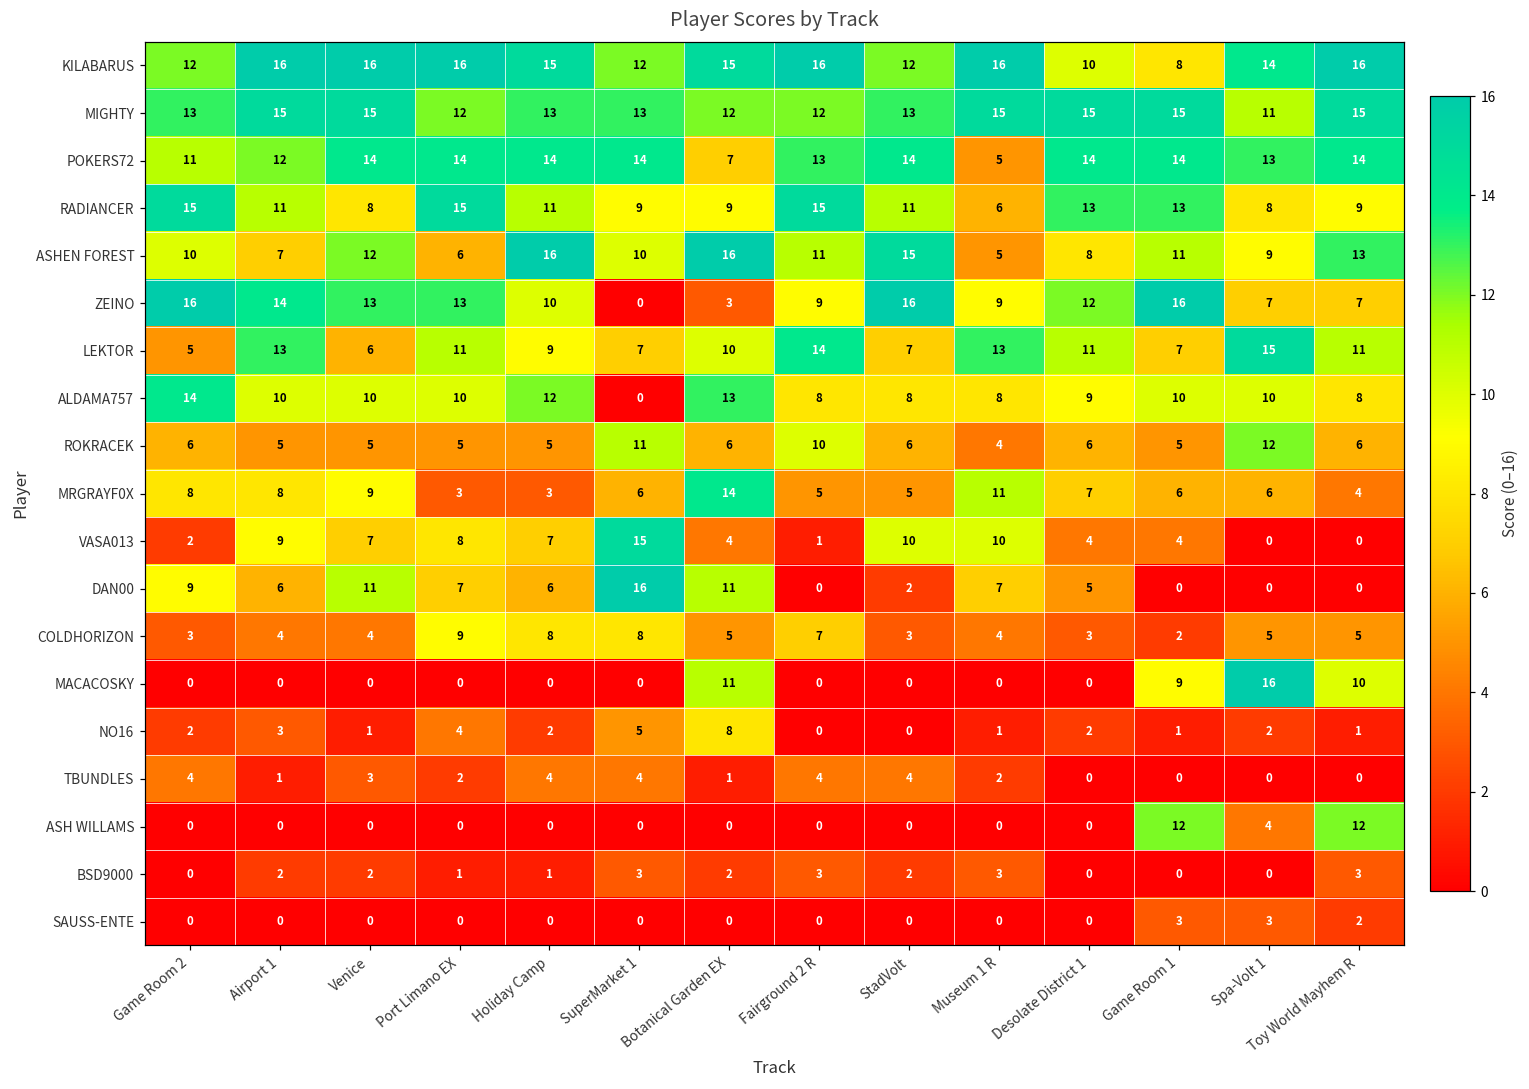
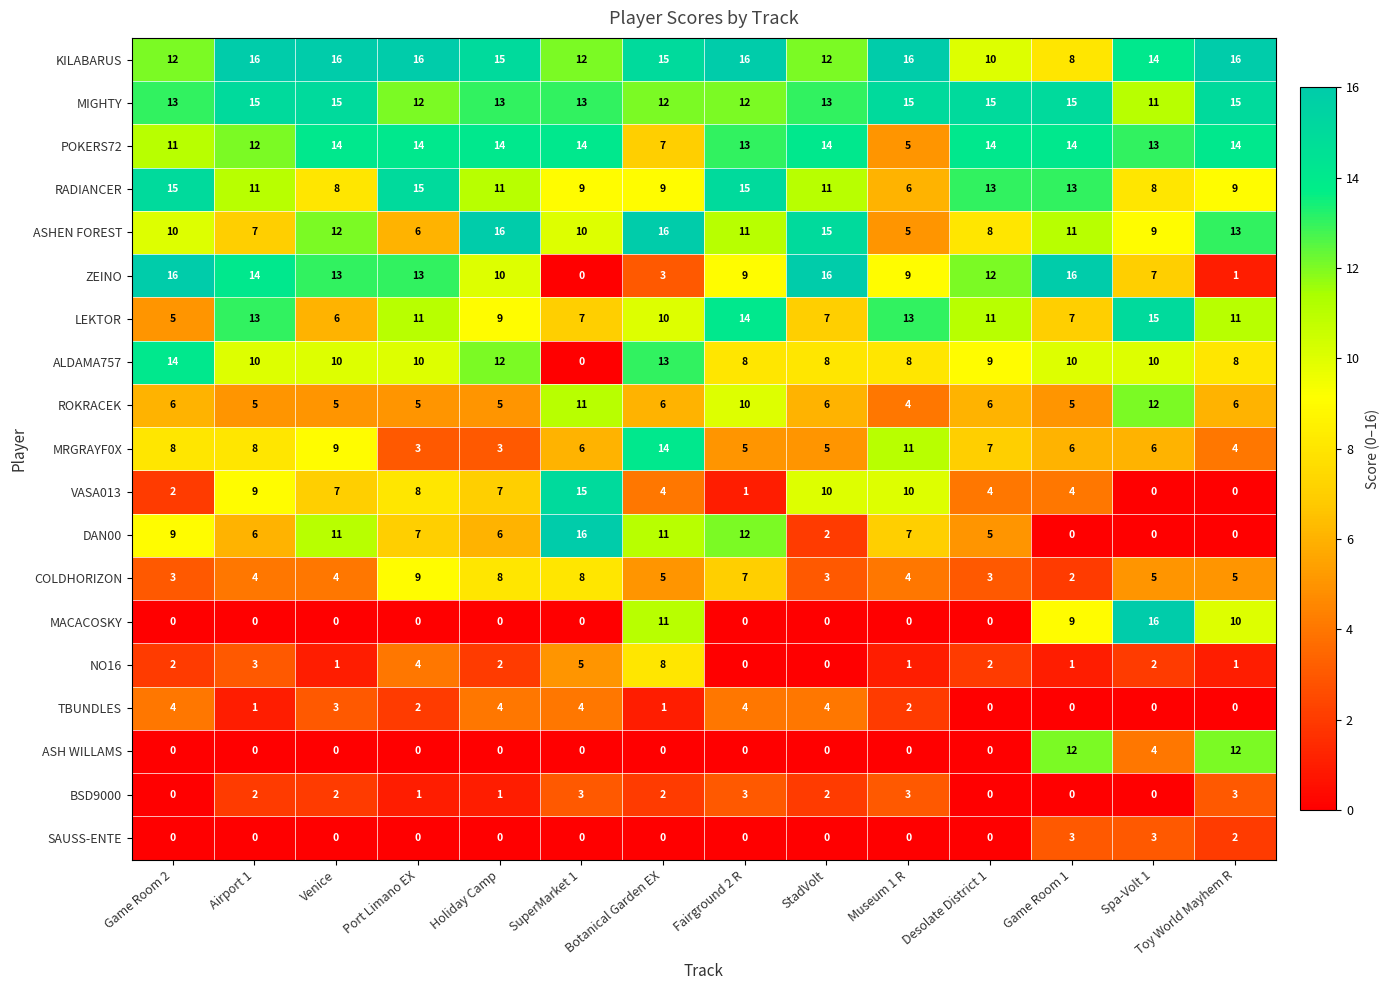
  {
    "ZEINO": {
      "Game Room 2": 16,
      "Airport 1": 14,
      "Venice": 13,
      "Port Limano EX": 13,
      "Holiday Camp": 10,
      "SuperMarket 1": 0,
      "Botanical Garden EX": 3,
      "Fairground 2 R": 9,
      "StadVolt": 16,
      "Museum 1 R": 9,
      "Desolate District 1": 12,
      "Game Room 1": 16,
      "Spa-Volt 1": 7,
-     "Toy World Mayhem R": 7
+     "Toy World Mayhem R": 1
    },
    "DAN00": {
      "Game Room 2": 9,
      "Airport 1": 6,
      "Venice": 11,
      "Port Limano EX": 7,
      "Holiday Camp": 6,
      "SuperMarket 1": 16,
      "Botanical Garden EX": 11,
-     "Fairground 2 R": 0,
+     "Fairground 2 R": 12,
      "StadVolt": 2,
      "Museum 1 R": 7,
      "Desolate District 1": 5,
      "Game Room 1": 0,
      "Spa-Volt 1": 0,
      "Toy World Mayhem R": 0
    }
  }
